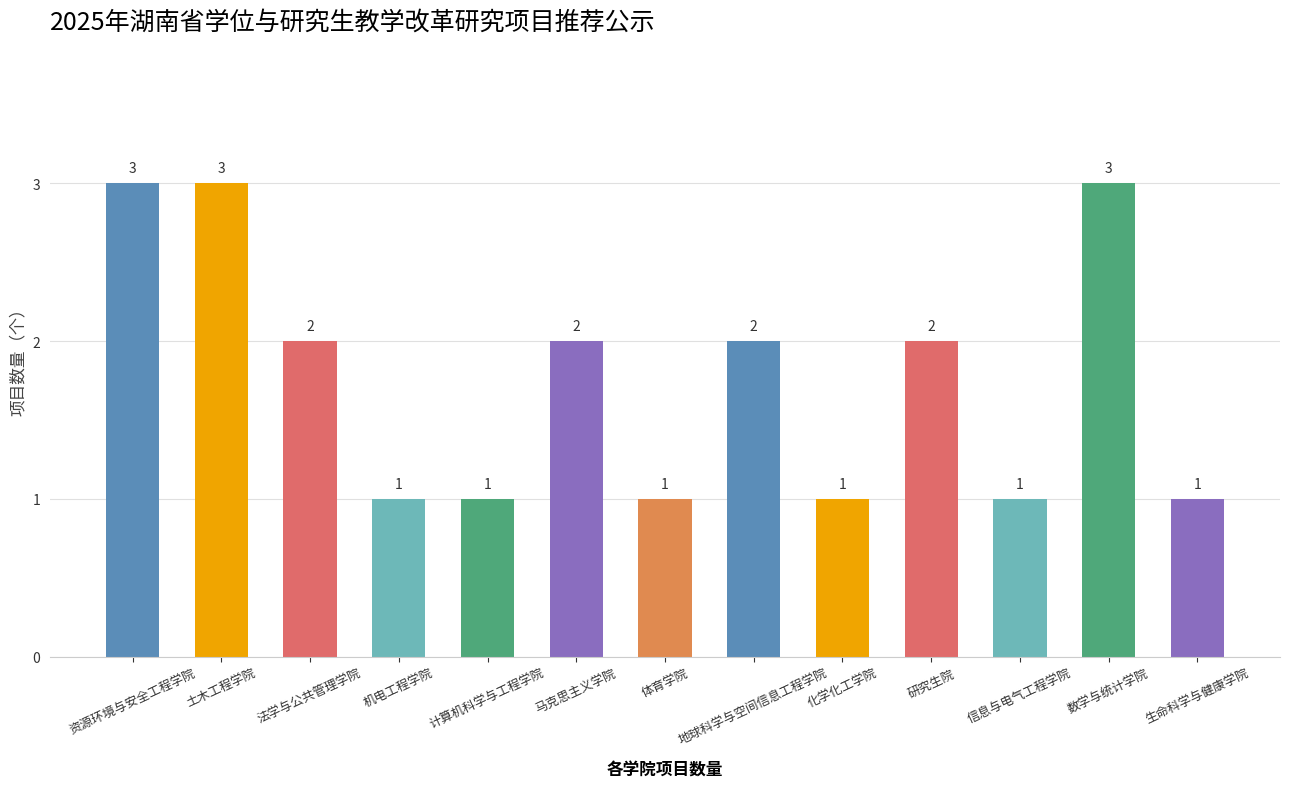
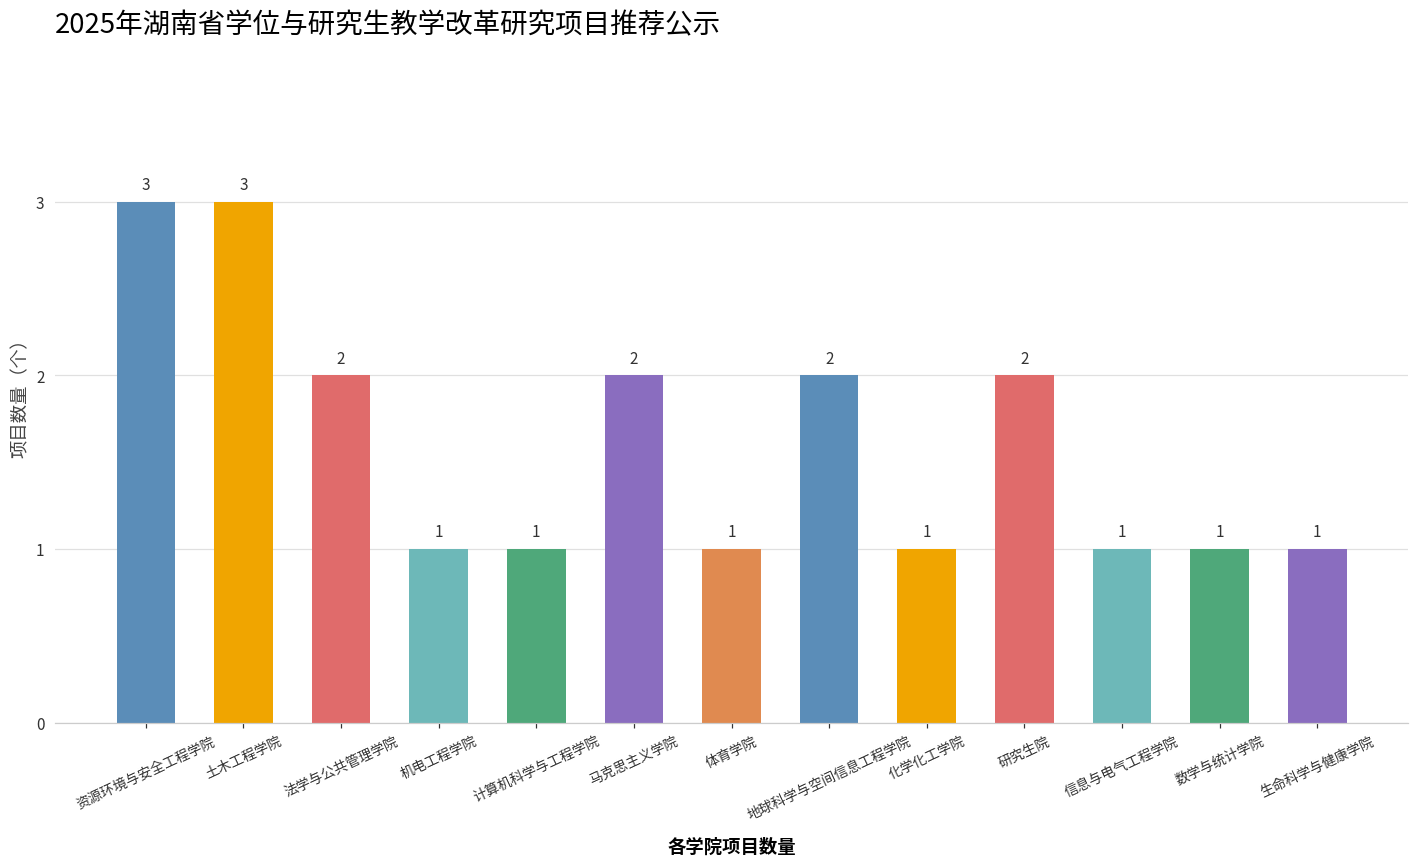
  {
    "资源环境与安全工程学院": 3,
    "土木工程学院": 3,
    "法学与公共管理学院": 2,
    "机电工程学院": 1,
    "计算机科学与工程学院": 1,
    "马克思主义学院": 2,
    "体育学院": 1,
    "地球科学与空间信息工程学院": 2,
    "化学化工学院": 1,
    "研究生院": 2,
    "信息与电气工程学院": 1,
-   "数学与统计学院": 3,
+   "数学与统计学院": 1,
    "生命科学与健康学院": 1
  }
